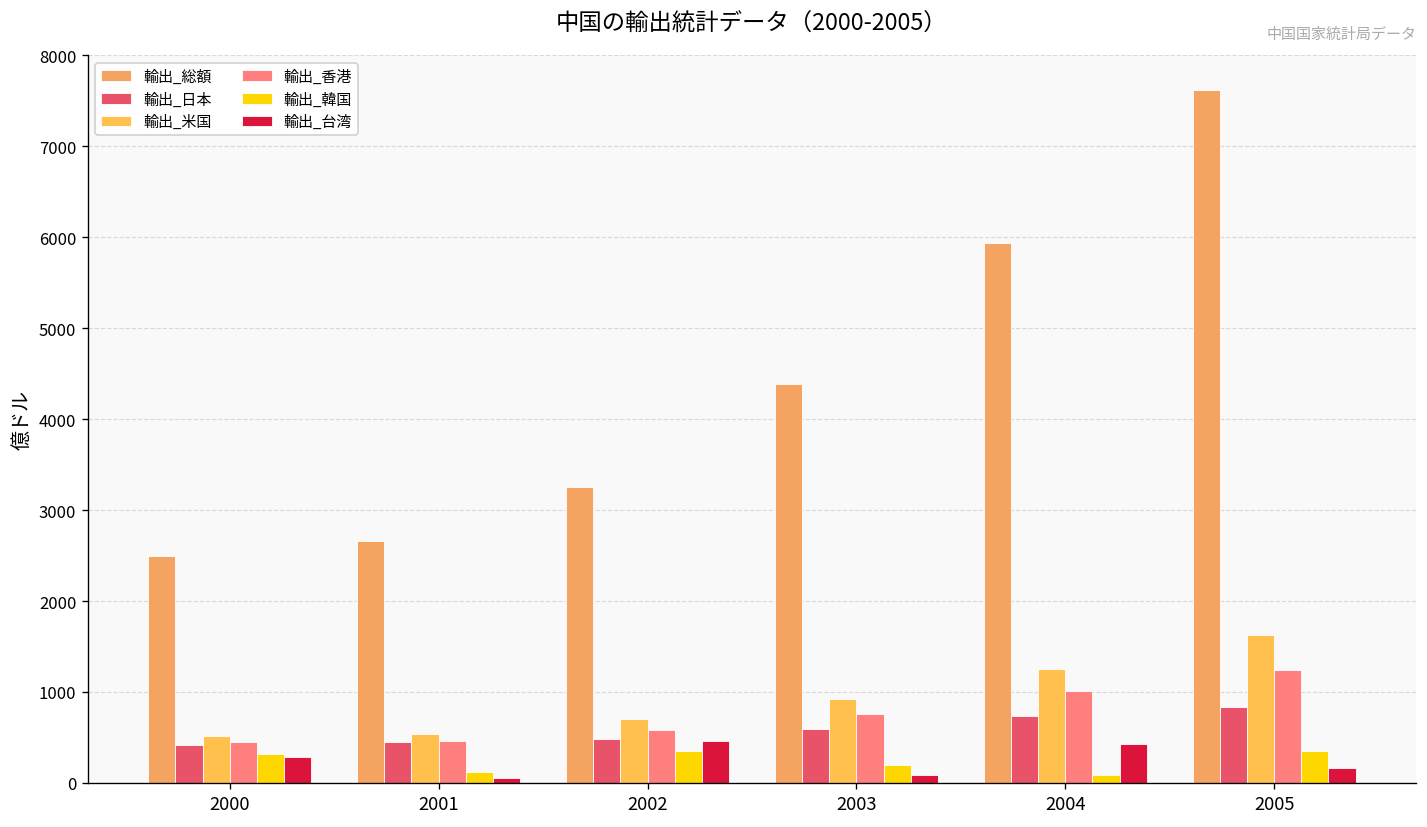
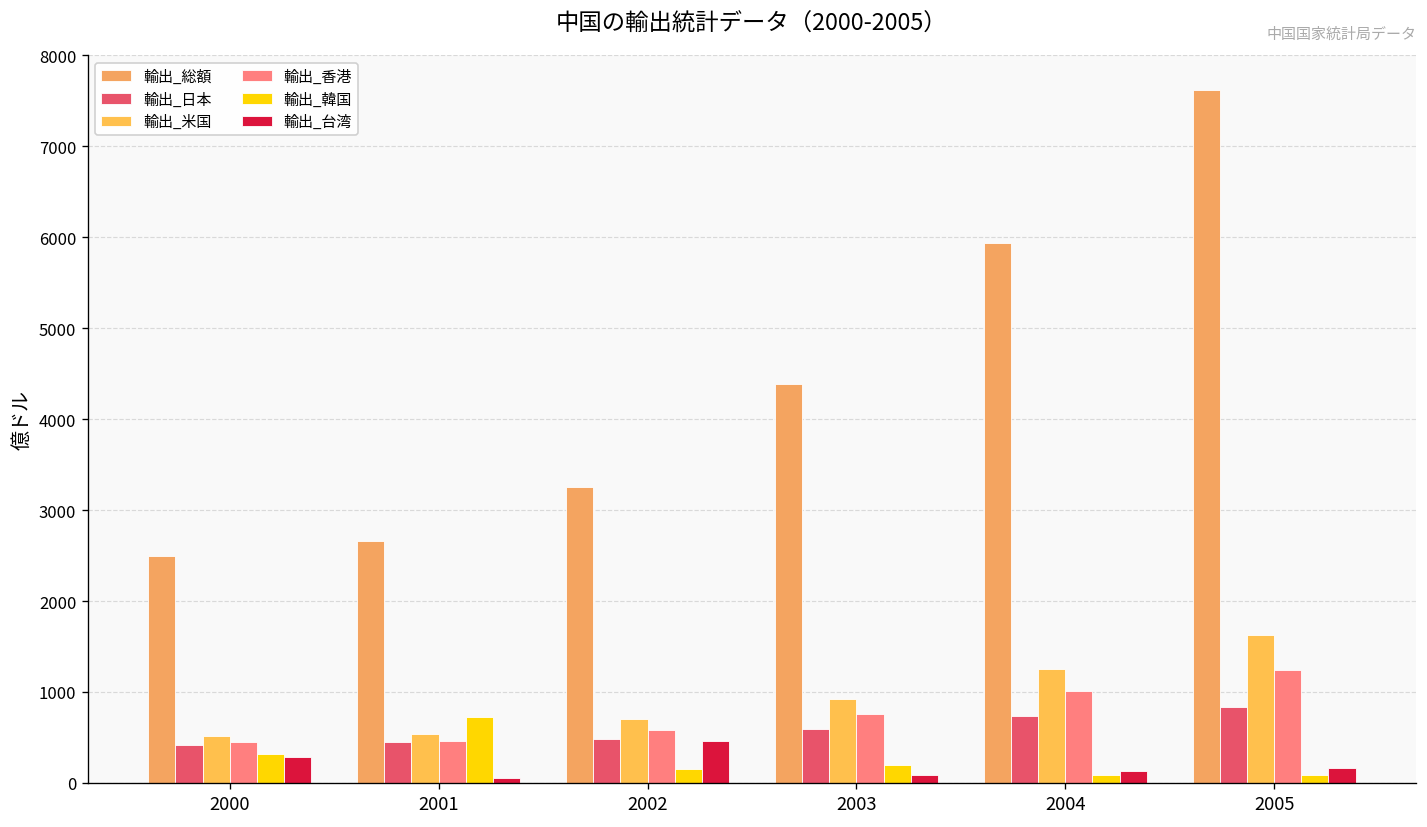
  {
    "輸出_韓国": {
      "2000": 300,
-     "2001": 100,
-     "2002": 300,
+     "2001": 700,
+     "2002": 200,
      "2003": 200,
      "2004": 100,
-     "2005": 400
+     "2005": 100
    },
    "輸出_台湾": {
      "2000": 300,
      "2001": 0,
      "2002": 500,
      "2003": 100,
-     "2004": 400,
+     "2004": 100,
      "2005": 200
    }
  }
